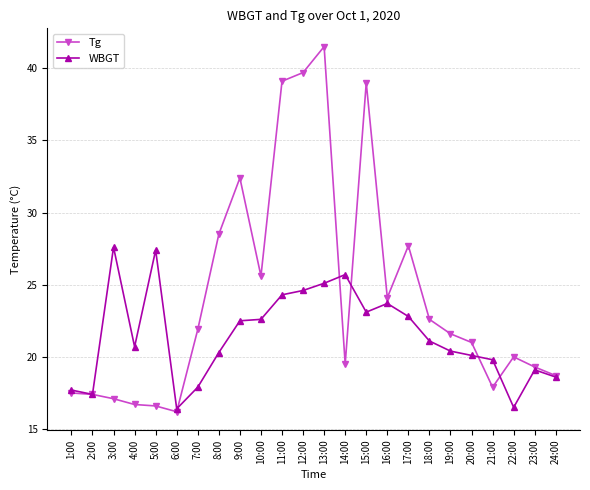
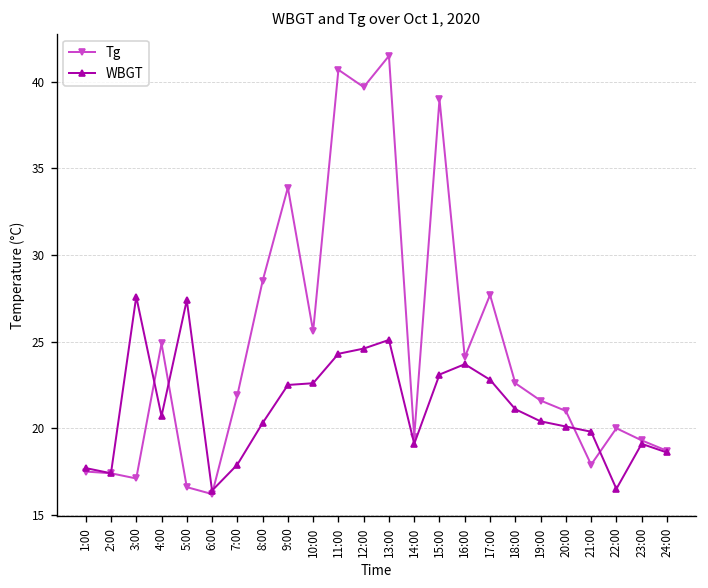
  {
    "Tg": {
      "1:00": 17.5,
      "3:00": 17.1,
-     "4:00": 16.7,
+     "4:00": 24.9,
      "5:00": 16.6,
      "6:00": 16.2,
      "7:00": 21.9,
      "8:00": 28.5,
-     "9:00": 32.4,
+     "9:00": 33.9,
      "10:00": 25.6,
-     "11:00": 39.1,
+     "11:00": 40.7,
      "12:00": 39.7,
      "13:00": 41.5,
      "14:00": 19.5,
      "15:00": 39.0,
      "16:00": 24.1,
      "17:00": 27.7,
      "18:00": 22.6,
      "19:00": 21.6,
      "20:00": 21.0,
      "21:00": 17.9,
      "22:00": 20.0,
      "23:00": 19.3
    },
    "WBGT": {
      "1:00": 17.7,
      "3:00": 27.6,
      "4:00": 20.7,
      "5:00": 27.4,
      "6:00": 16.4,
      "7:00": 17.9,
      "8:00": 20.3,
      "9:00": 22.5,
      "10:00": 22.6,
      "11:00": 24.3,
      "12:00": 24.6,
      "13:00": 25.1,
-     "14:00": 25.7,
+     "14:00": 19.1,
      "15:00": 23.1,
      "16:00": 23.7,
      "17:00": 22.8,
      "18:00": 21.1,
      "19:00": 20.4,
      "20:00": 20.1,
      "21:00": 19.8,
      "22:00": 16.5,
      "23:00": 19.1
    }
  }
